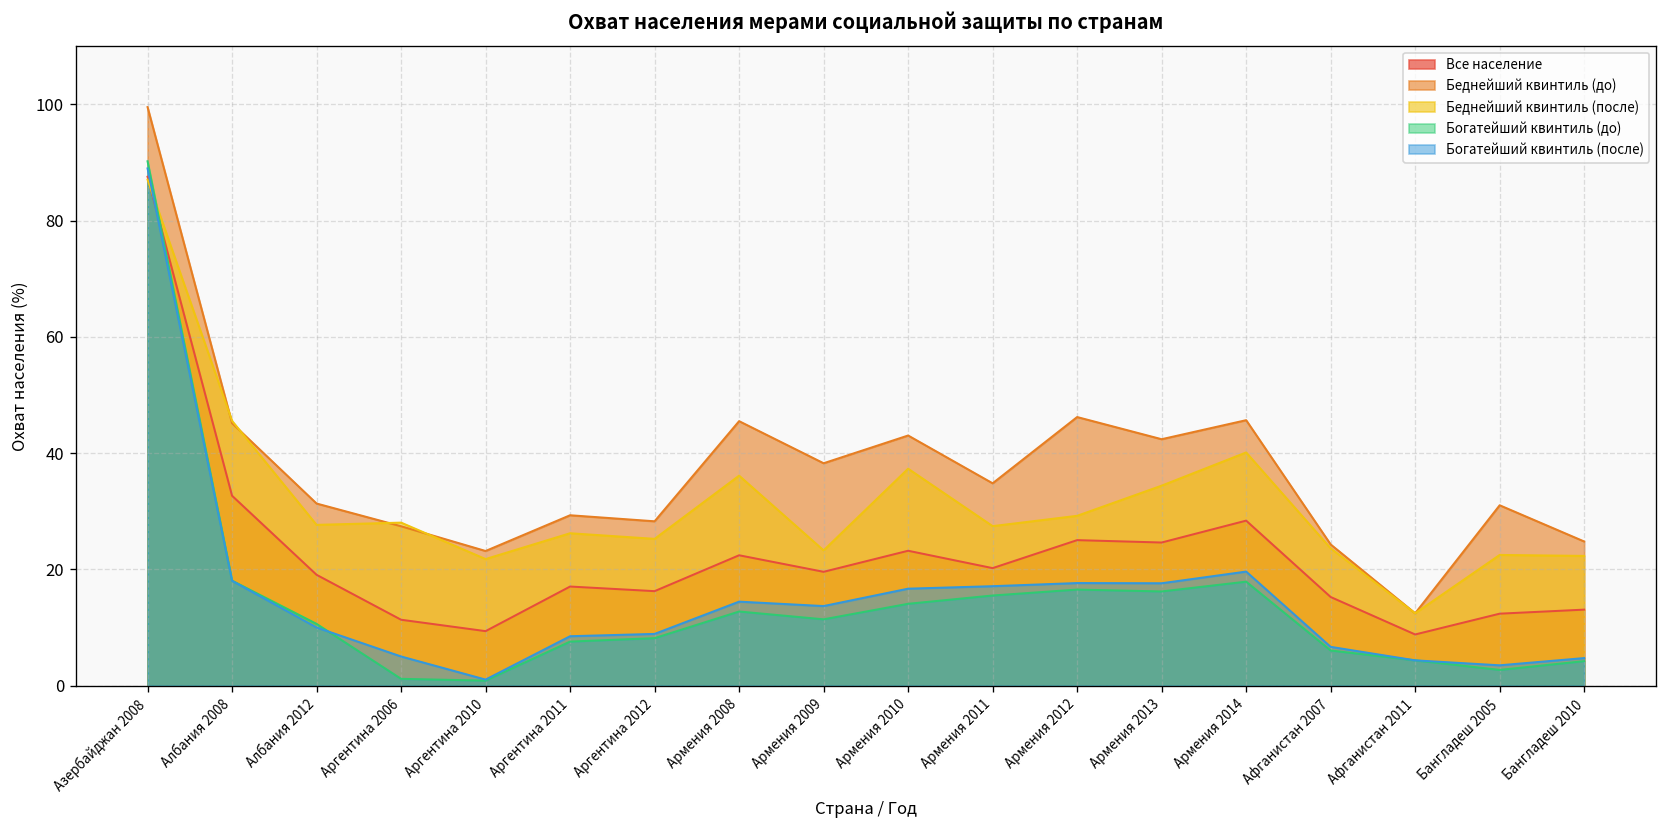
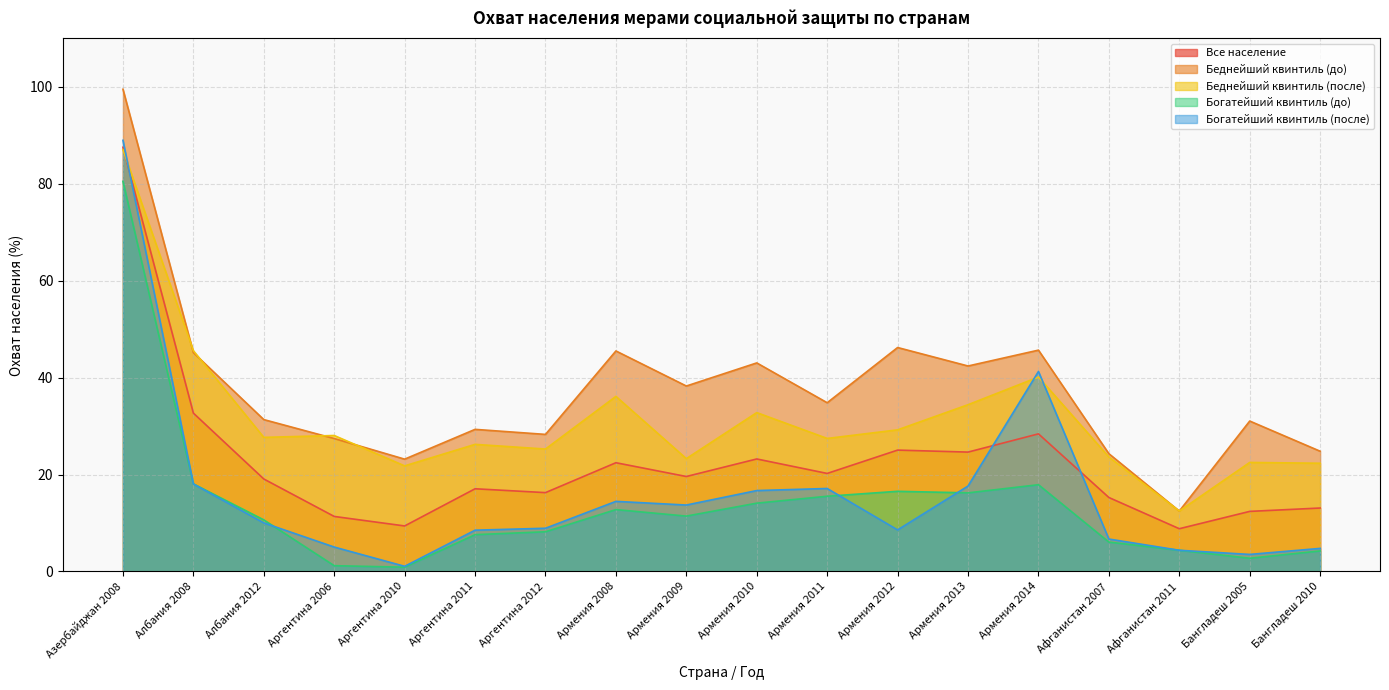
  {
    "Беднейший квинтиль (после)": {
      "Албания 2012": 28,
      "Аргентина 2006": 28,
      "Аргентина 2010": 22,
      "Аргентина 2011": 26,
      "Аргентина 2012": 25,
      "Армения 2008": 36,
      "Армения 2009": 23,
-     "Армения 2010": 37,
+     "Армения 2010": 33,
      "Армения 2011": 27,
      "Армения 2012": 29,
      "Армения 2013": 34,
      "Армения 2014": 40,
      "Афганистан 2007": 24,
      "Бангладеш 2005": 22,
      "Бангладеш 2010": 22
    },
    "Богатейший квинтиль (до)": {
-     "Азербайджан 2008": 90,
+     "Азербайджан 2008": 81,
      "Албания 2012": 11,
      "Аргентина 2006": 1,
      "Аргентина 2011": 8,
      "Аргентина 2012": 8,
      "Армения 2008": 13,
      "Армения 2009": 11,
      "Армения 2010": 14,
      "Армения 2011": 16,
      "Армения 2012": 17,
      "Армения 2013": 16,
      "Армения 2014": 18,
      "Афганистан 2007": 6,
      "Бангладеш 2005": 3,
      "Бангладеш 2010": 4
    },
    "Богатейший квинтиль (после)": {
      "Азербайджан 2008": 89,
      "Албания 2012": 10,
      "Аргентина 2006": 5,
      "Аргентина 2011": 9,
      "Аргентина 2012": 9,
      "Армения 2008": 14,
      "Армения 2009": 14,
      "Армения 2010": 17,
      "Армения 2011": 17,
-     "Армения 2012": 18,
+     "Армения 2012": 9,
      "Армения 2013": 18,
-     "Армения 2014": 20,
+     "Армения 2014": 41,
      "Афганистан 2007": 7,
      "Бангладеш 2005": 4,
      "Бангладеш 2010": 5
    }
  }
